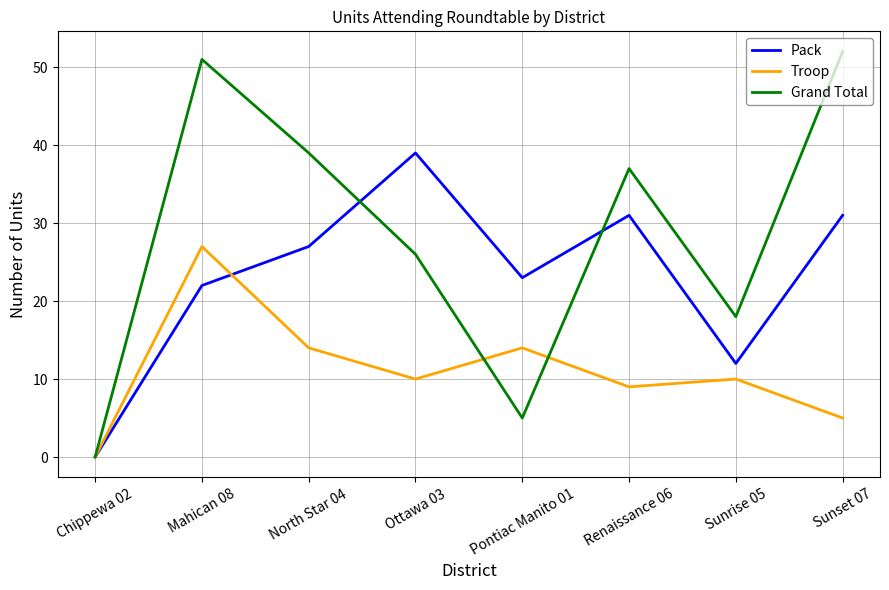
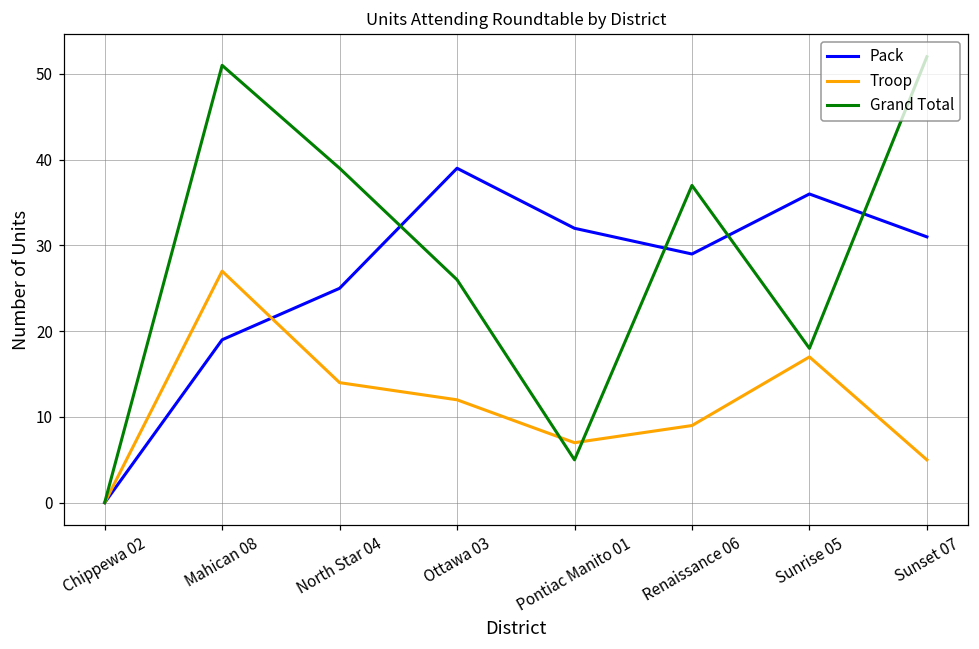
  {
    "Pack": {
-     "Mahican 08": 22,
-     "North Star 04": 27,
+     "Mahican 08": 19,
+     "North Star 04": 25,
      "Ottawa 03": 39,
-     "Pontiac Manito 01": 23,
-     "Renaissance 06": 31,
-     "Sunrise 05": 12,
+     "Pontiac Manito 01": 32,
+     "Renaissance 06": 29,
+     "Sunrise 05": 36,
      "Sunset 07": 31
    },
    "Troop": {
      "Mahican 08": 27,
      "North Star 04": 14,
-     "Ottawa 03": 10,
-     "Pontiac Manito 01": 14,
+     "Ottawa 03": 12,
+     "Pontiac Manito 01": 7,
      "Renaissance 06": 9,
-     "Sunrise 05": 10,
+     "Sunrise 05": 17,
      "Sunset 07": 5
    },
    "Grand Total": {
      "Mahican 08": 51,
      "North Star 04": 39,
      "Ottawa 03": 26,
      "Pontiac Manito 01": 5,
      "Renaissance 06": 37,
      "Sunrise 05": 18
    }
  }
